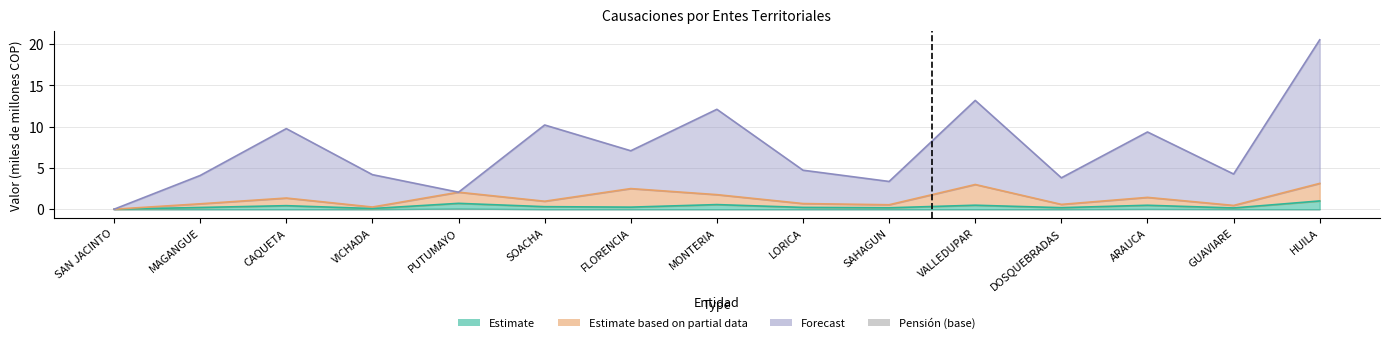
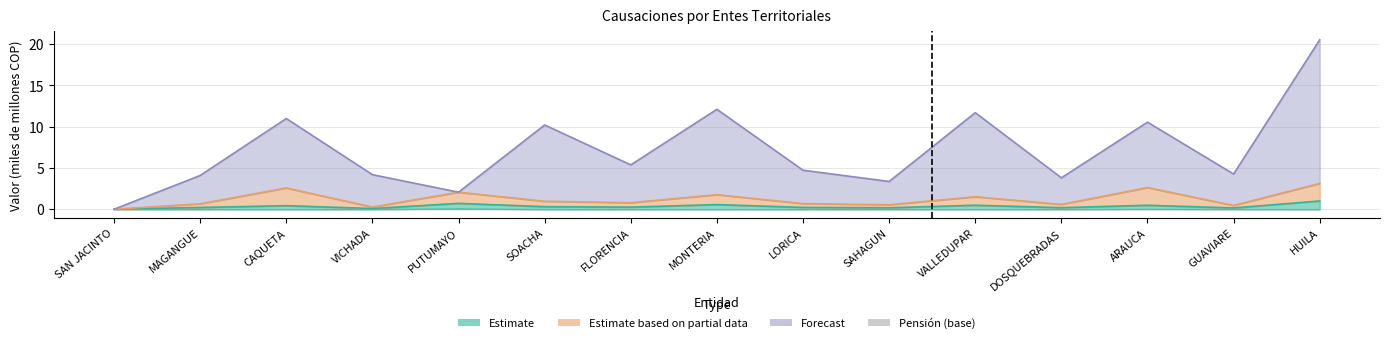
  {
    "Estimate": {
      "CAQUETA": 0,
      "PUTUMAYO": 1,
      "SOACHA": 0,
      "MONTERIA": 1,
      "VALLEDUPAR": 0,
      "ARAUCA": 0,
      "HUILA": 1
    },
    "Estimate based on partial data": {
      "MAGANGUE": 0,
-     "CAQUETA": 1,
+     "CAQUETA": 2,
      "SOACHA": 1,
-     "FLORENCIA": 2,
+     "FLORENCIA": 1,
      "MONTERIA": 1,
      "LORICA": 0,
      "SAHAGUN": 0,
-     "VALLEDUPAR": 3,
+     "VALLEDUPAR": 1,
      "DOSQUEBRADAS": 0,
-     "ARAUCA": 1,
+     "ARAUCA": 2,
      "HUILA": 2
    }
  }
